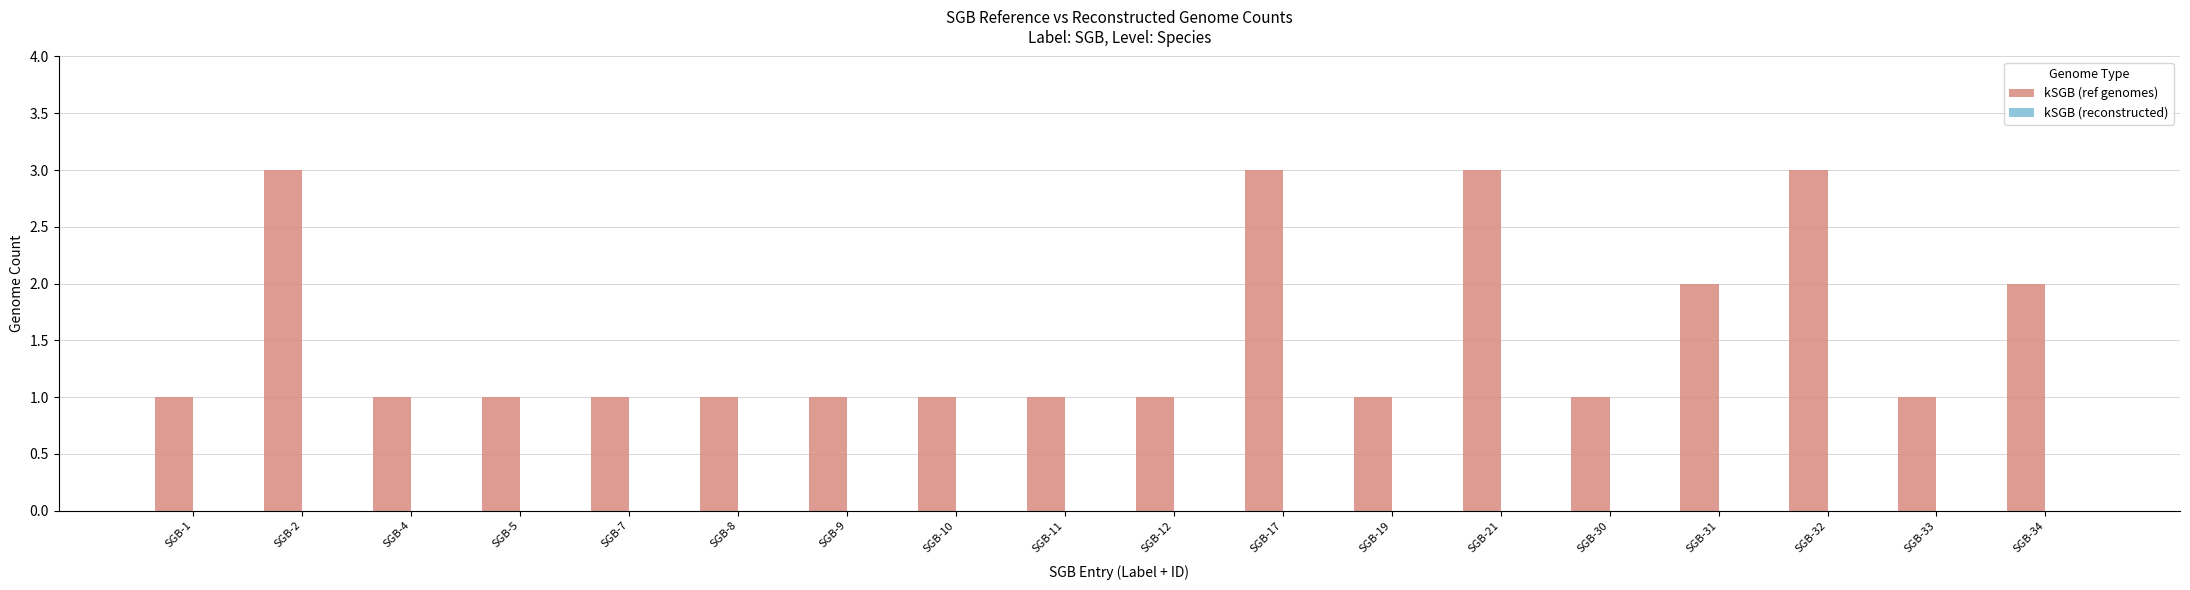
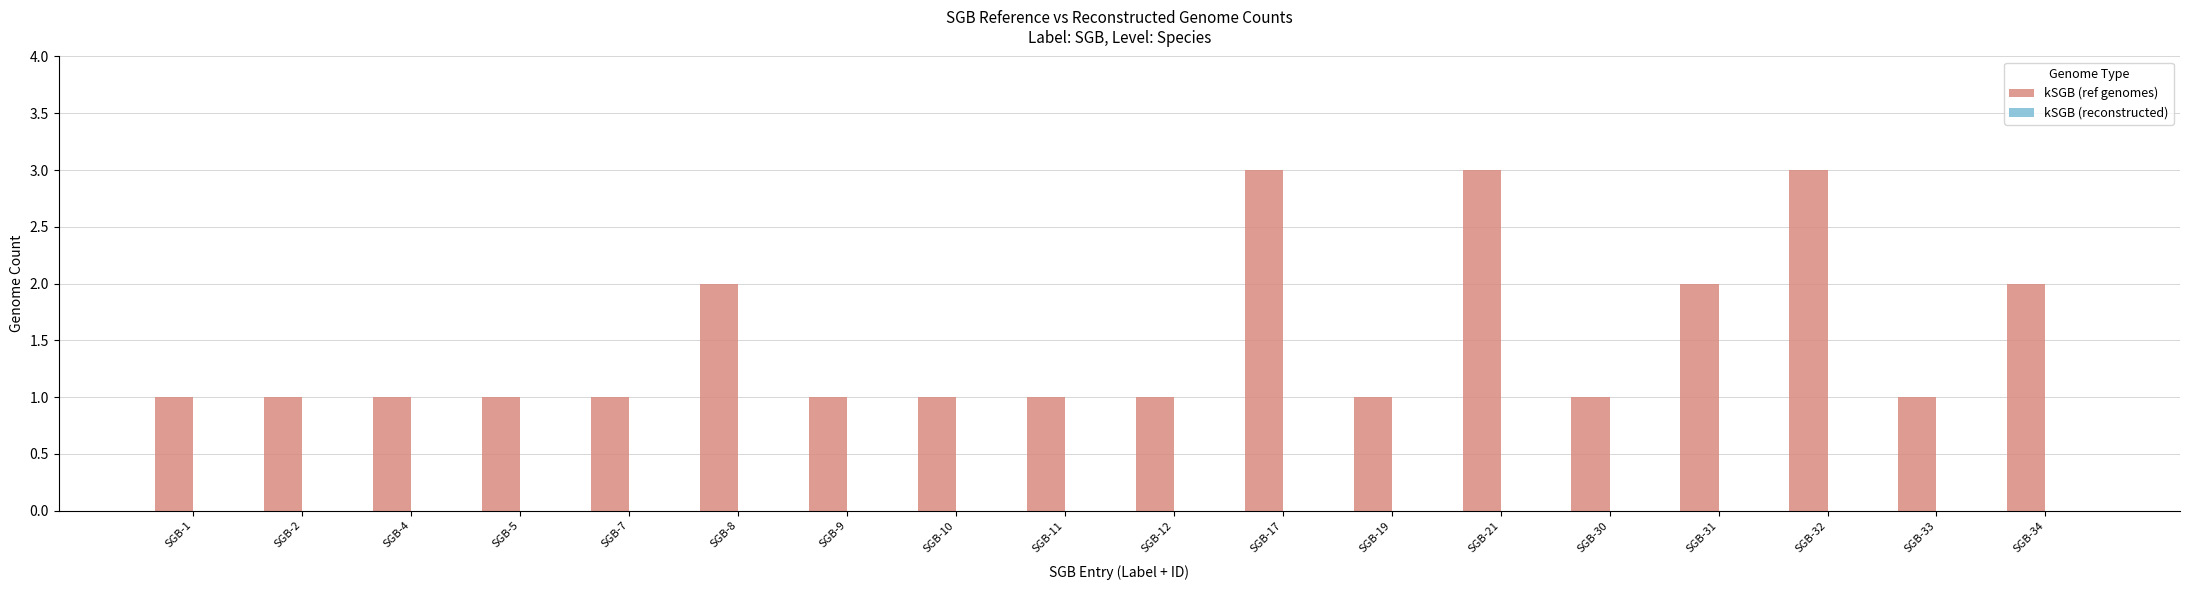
  {
    "kSGB (ref genomes)": {
      "SGB-1": 1,
-     "SGB-2": 3,
+     "SGB-2": 1,
      "SGB-4": 1,
      "SGB-5": 1,
      "SGB-7": 1,
-     "SGB-8": 1,
+     "SGB-8": 2,
      "SGB-9": 1,
      "SGB-10": 1,
      "SGB-11": 1,
      "SGB-12": 1,
      "SGB-17": 3,
      "SGB-19": 1,
      "SGB-21": 3,
      "SGB-30": 1,
      "SGB-31": 2,
      "SGB-32": 3,
      "SGB-33": 1,
      "SGB-34": 2
    },
    "kSGB (reconstructed)": {
      "SGB-1": 0,
      "SGB-2": 0,
      "SGB-4": 0,
      "SGB-5": 0,
      "SGB-7": 0,
      "SGB-8": 0,
      "SGB-9": 0,
      "SGB-10": 0,
      "SGB-11": 0,
      "SGB-12": 0,
      "SGB-17": 0,
      "SGB-19": 0,
      "SGB-21": 0,
      "SGB-30": 0,
      "SGB-31": 0,
      "SGB-32": 0,
      "SGB-33": 0,
      "SGB-34": 0
    }
  }
